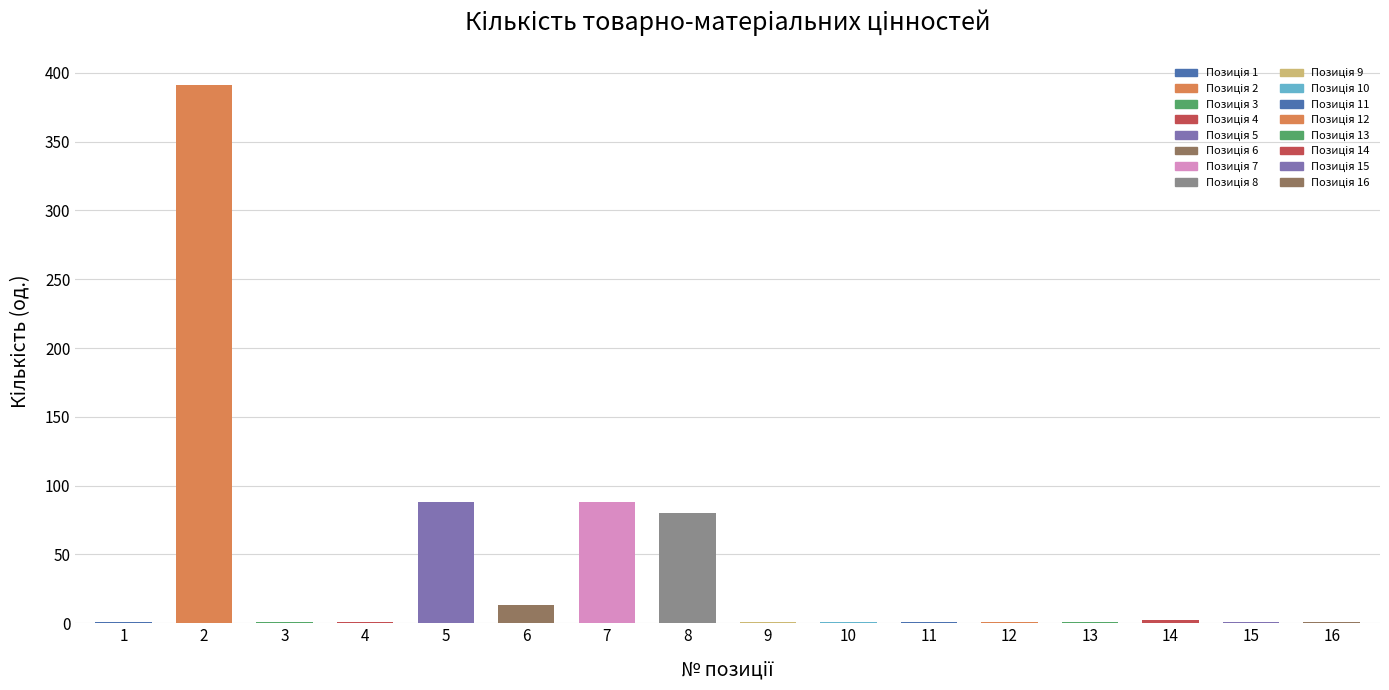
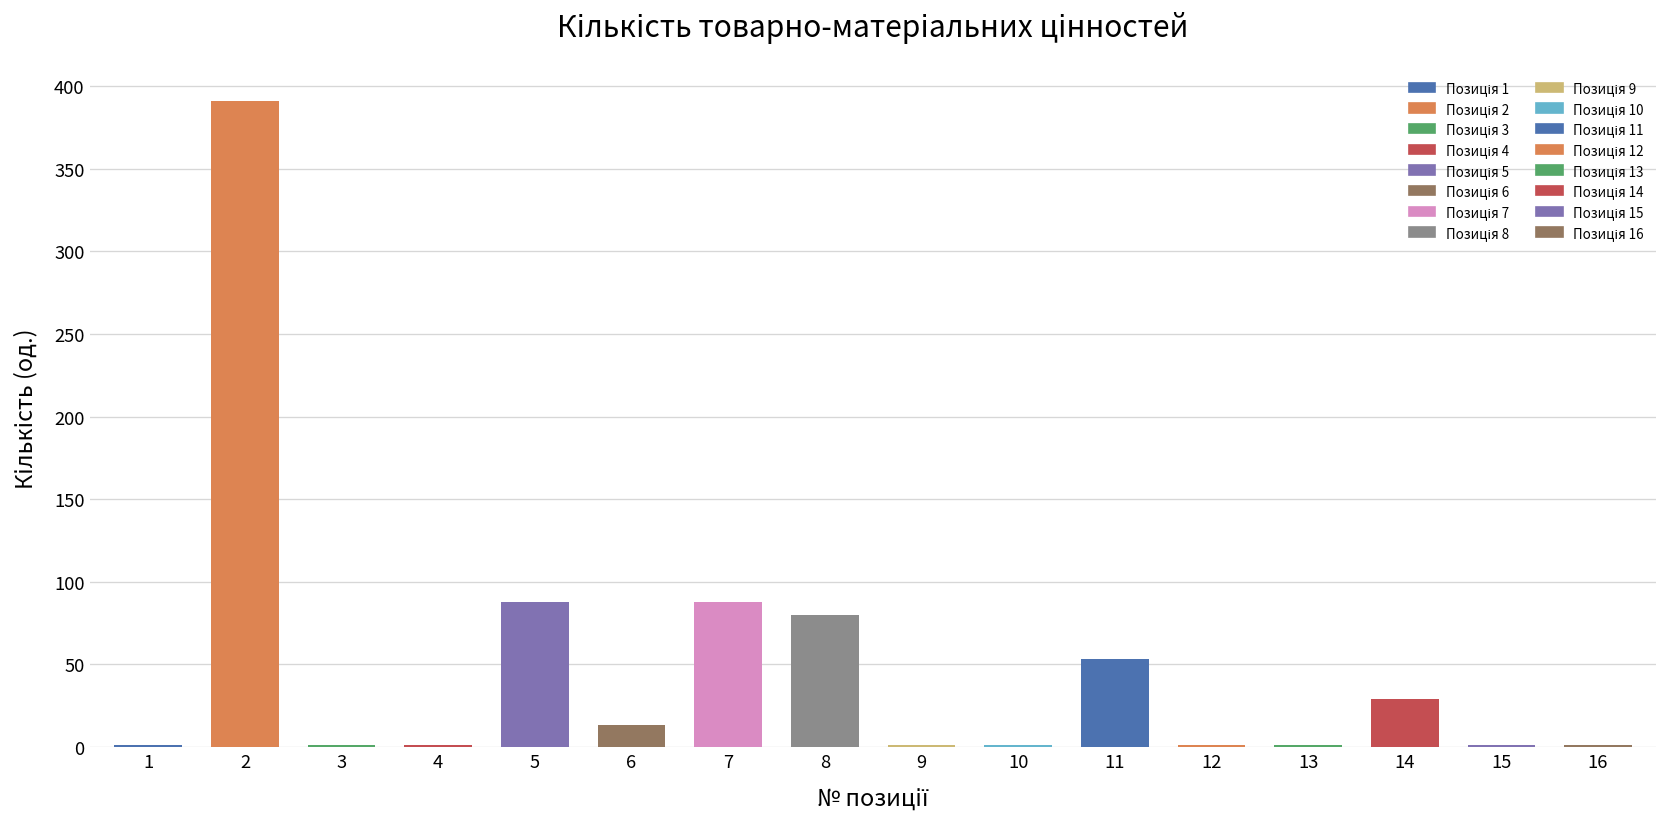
  {
    "2": 391,
    "5": 88,
    "6": 13,
    "7": 88,
    "8": 80,
-   "11": 1,
-   "14": 2
+   "11": 53,
+   "14": 29
  }
